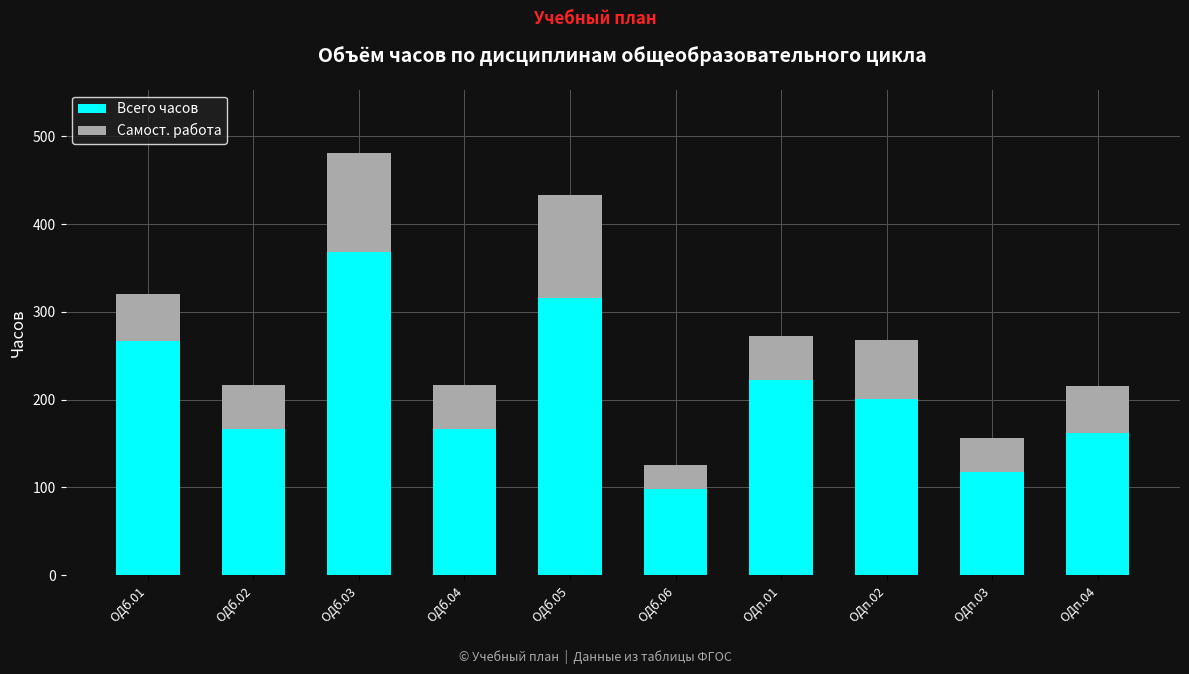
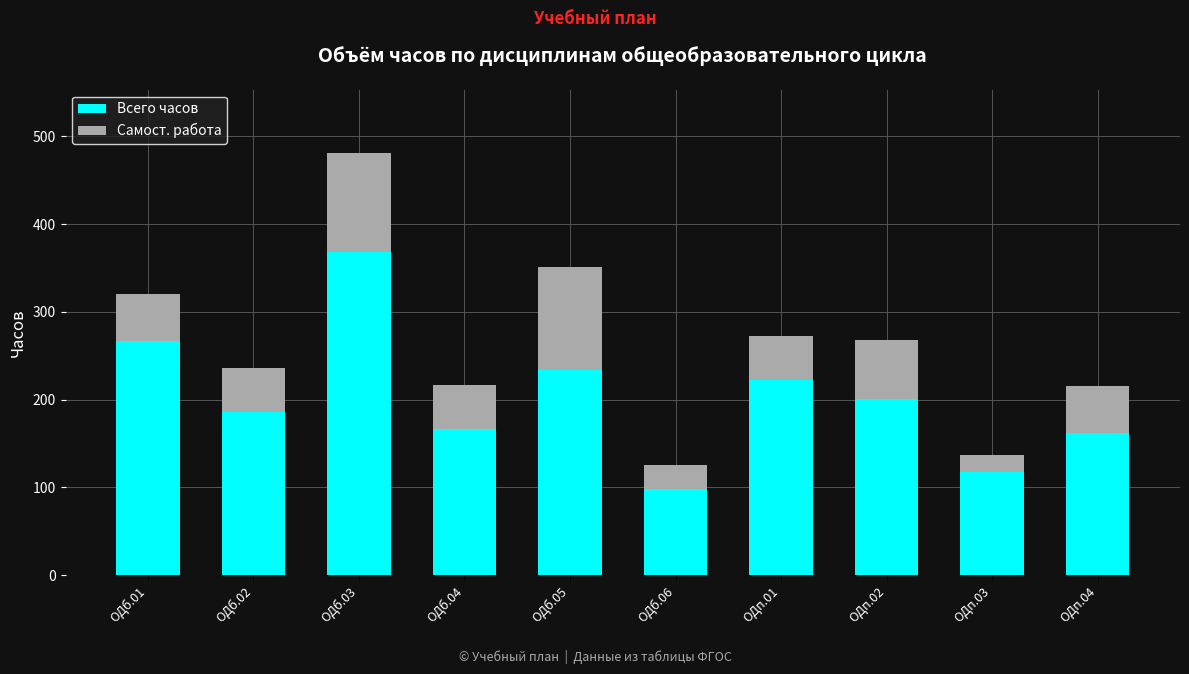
  {
    "Всего часов": {
      "ОДб.01": 270,
-     "ОДб.02": 170,
+     "ОДб.02": 190,
      "ОДб.03": 370,
      "ОДб.04": 170,
-     "ОДб.05": 320,
+     "ОДб.05": 230,
      "ОДб.06": 100,
      "ОДп.01": 220,
      "ОДп.02": 200,
      "ОДп.03": 120,
      "ОДп.04": 160
    },
    "Самост. работа": {
      "ОДб.01": 50,
      "ОДб.02": 50,
      "ОДб.03": 110,
      "ОДб.04": 50,
      "ОДб.05": 120,
      "ОДб.06": 30,
      "ОДп.01": 50,
      "ОДп.02": 70,
-     "ОДп.03": 40,
+     "ОДп.03": 20,
      "ОДп.04": 50
    }
  }
